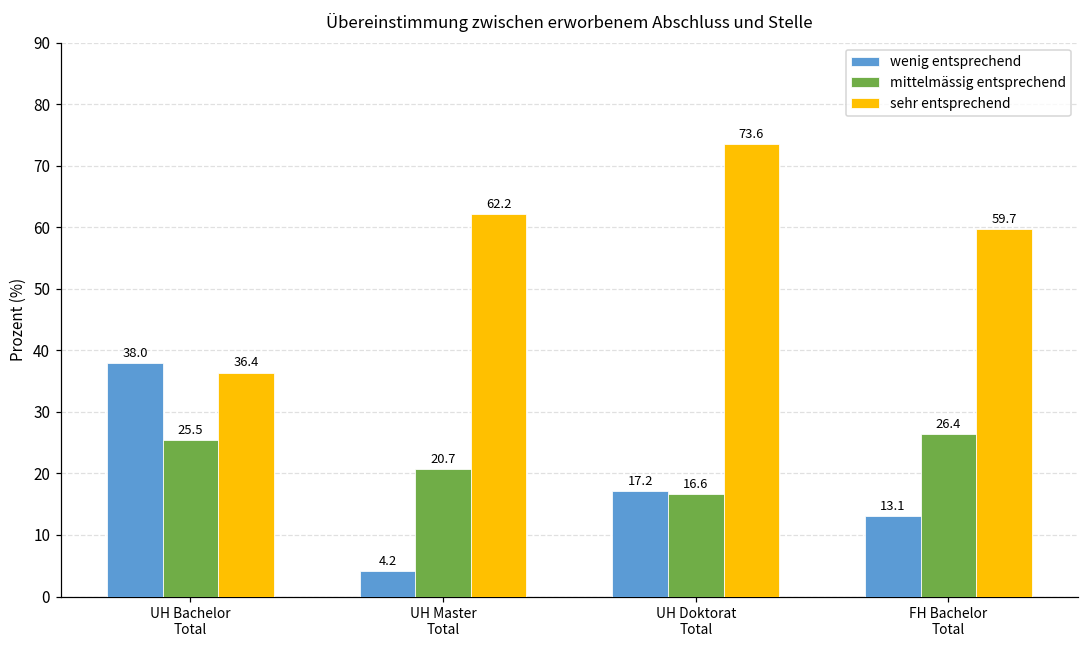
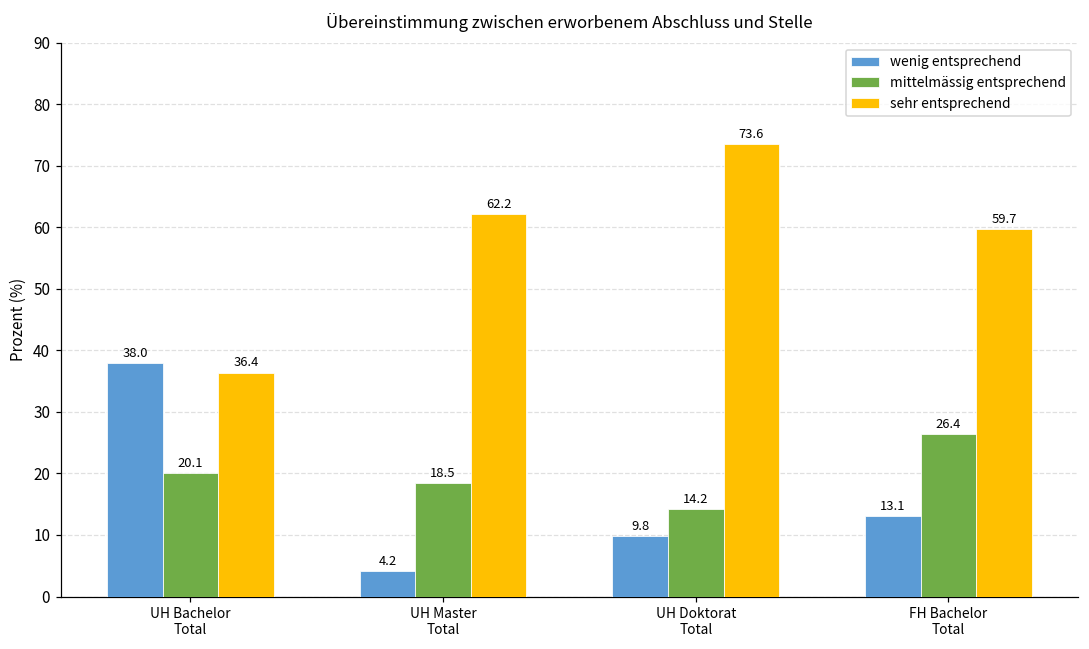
  {
    "wenig entsprechend": {
      "UH Bachelor Total": 38.0,
      "UH Master Total": 4.2,
-     "UH Doktorat Total": 17.2,
+     "UH Doktorat Total": 9.8,
      "FH Bachelor Total": 13.1
    },
    "mittelmässig entsprechend": {
-     "UH Bachelor Total": 25.5,
-     "UH Master Total": 20.7,
-     "UH Doktorat Total": 16.6,
+     "UH Bachelor Total": 20.1,
+     "UH Master Total": 18.5,
+     "UH Doktorat Total": 14.2,
      "FH Bachelor Total": 26.4
    },
    "sehr entsprechend": {
      "UH Bachelor Total": 36.4,
      "UH Master Total": 62.2,
      "UH Doktorat Total": 73.6,
      "FH Bachelor Total": 59.7
    }
  }
